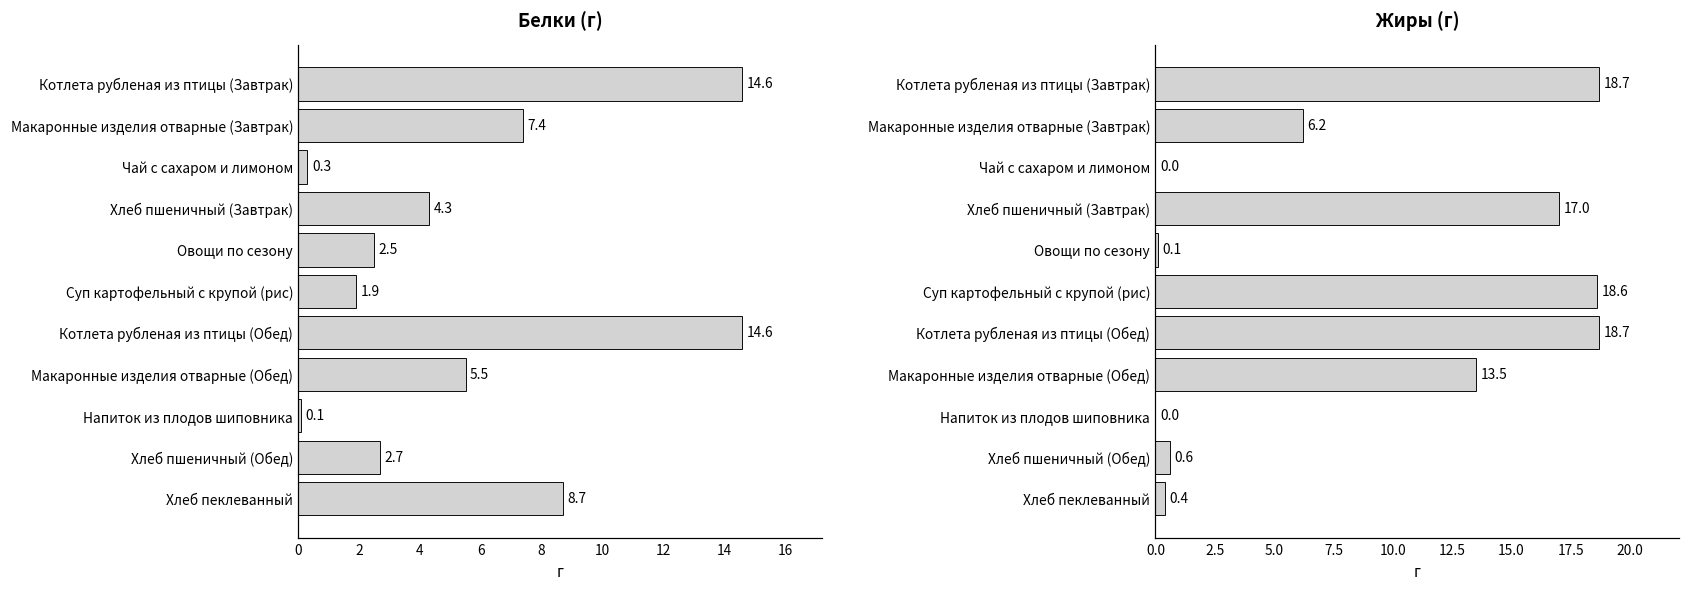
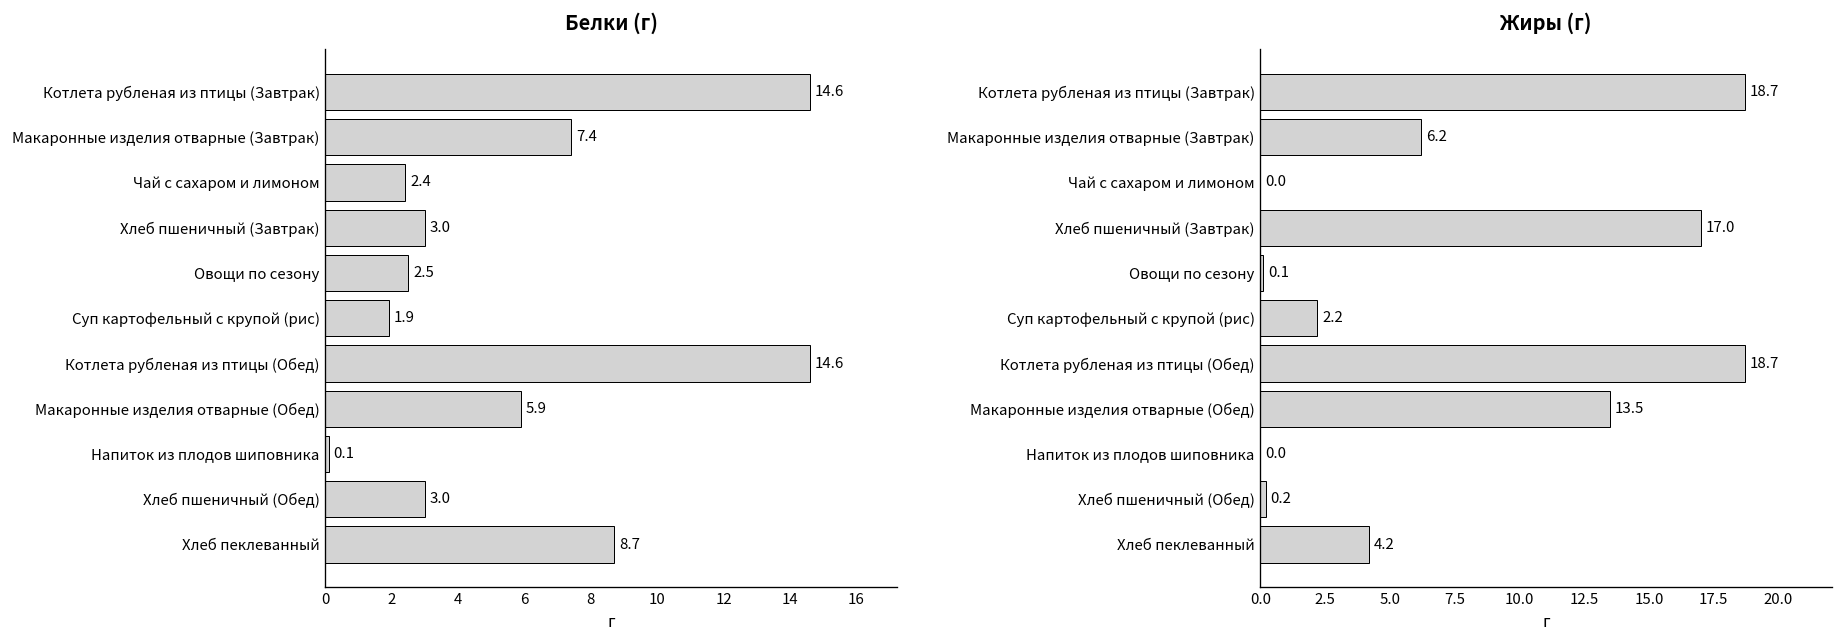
  {
    "Белки (г)": {
      "Котлета рубленая из птицы (Завтрак)": 14.6,
      "Макаронные изделия отварные (Завтрак)": 7.4,
-     "Чай с сахаром и лимоном": 0.3,
-     "Хлеб пшеничный (Завтрак)": 4.3,
+     "Чай с сахаром и лимоном": 2.4,
+     "Хлеб пшеничный (Завтрак)": 3.0,
      "Овощи по сезону": 2.5,
      "Суп картофельный с крупой (рис)": 1.9,
      "Котлета рубленая из птицы (Обед)": 14.6,
-     "Макаронные изделия отварные (Обед)": 5.5,
+     "Макаронные изделия отварные (Обед)": 5.9,
      "Напиток из плодов шиповника": 0.1,
-     "Хлеб пшеничный (Обед)": 2.7,
+     "Хлеб пшеничный (Обед)": 3.0,
      "Хлеб пеклеванный": 8.7
    },
    "Жиры (г)": {
      "Котлета рубленая из птицы (Завтрак)": 18.7,
      "Макаронные изделия отварные (Завтрак)": 6.2,
      "Чай с сахаром и лимоном": 0.0,
      "Хлеб пшеничный (Завтрак)": 17.0,
      "Овощи по сезону": 0.1,
-     "Суп картофельный с крупой (рис)": 18.6,
+     "Суп картофельный с крупой (рис)": 2.2,
      "Котлета рубленая из птицы (Обед)": 18.7,
      "Макаронные изделия отварные (Обед)": 13.5,
      "Напиток из плодов шиповника": 0.0,
-     "Хлеб пшеничный (Обед)": 0.6,
-     "Хлеб пеклеванный": 0.4
+     "Хлеб пшеничный (Обед)": 0.2,
+     "Хлеб пеклеванный": 4.2
    }
  }
